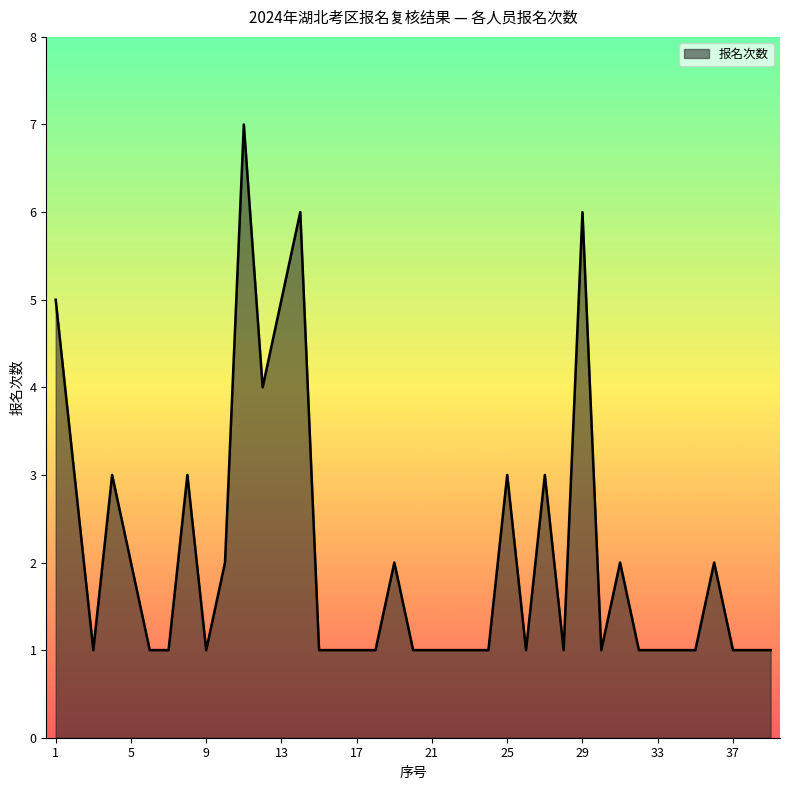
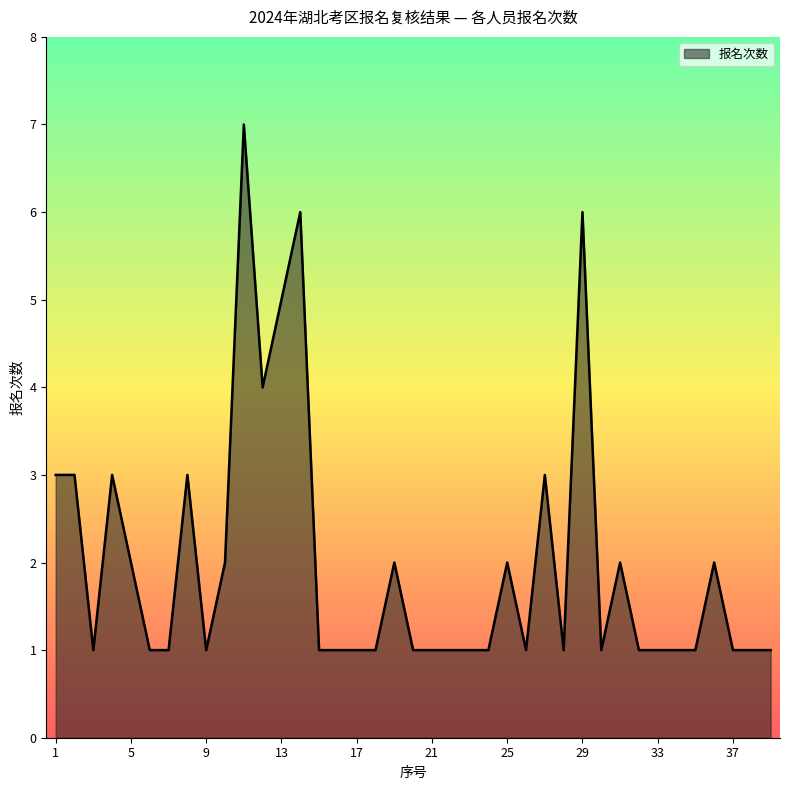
  {
-   "1": 5,
+   "1": 3,
    "5": 2,
    "9": 1,
    "13": 5,
    "17": 1,
    "21": 1,
-   "25": 3,
+   "25": 2,
    "29": 6,
    "33": 1,
    "37": 1
  }
